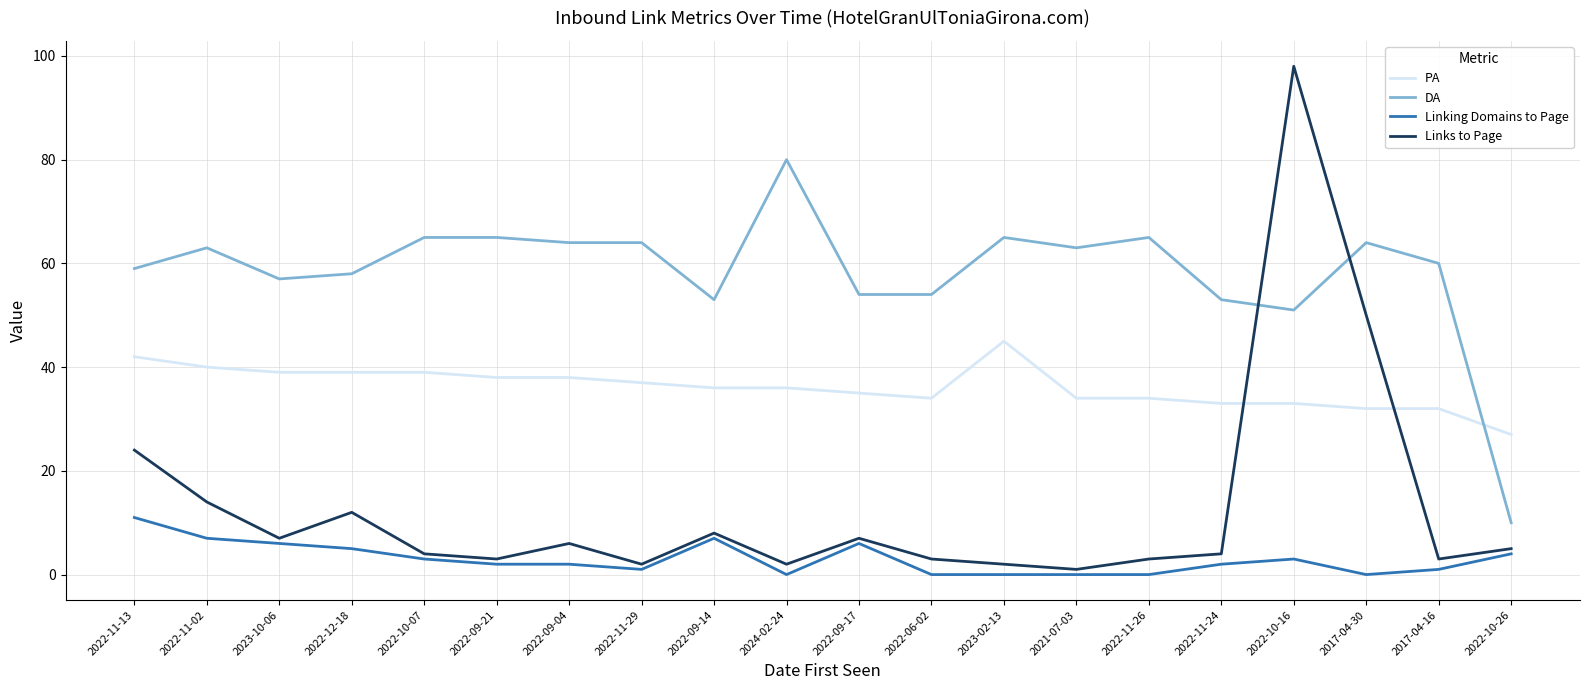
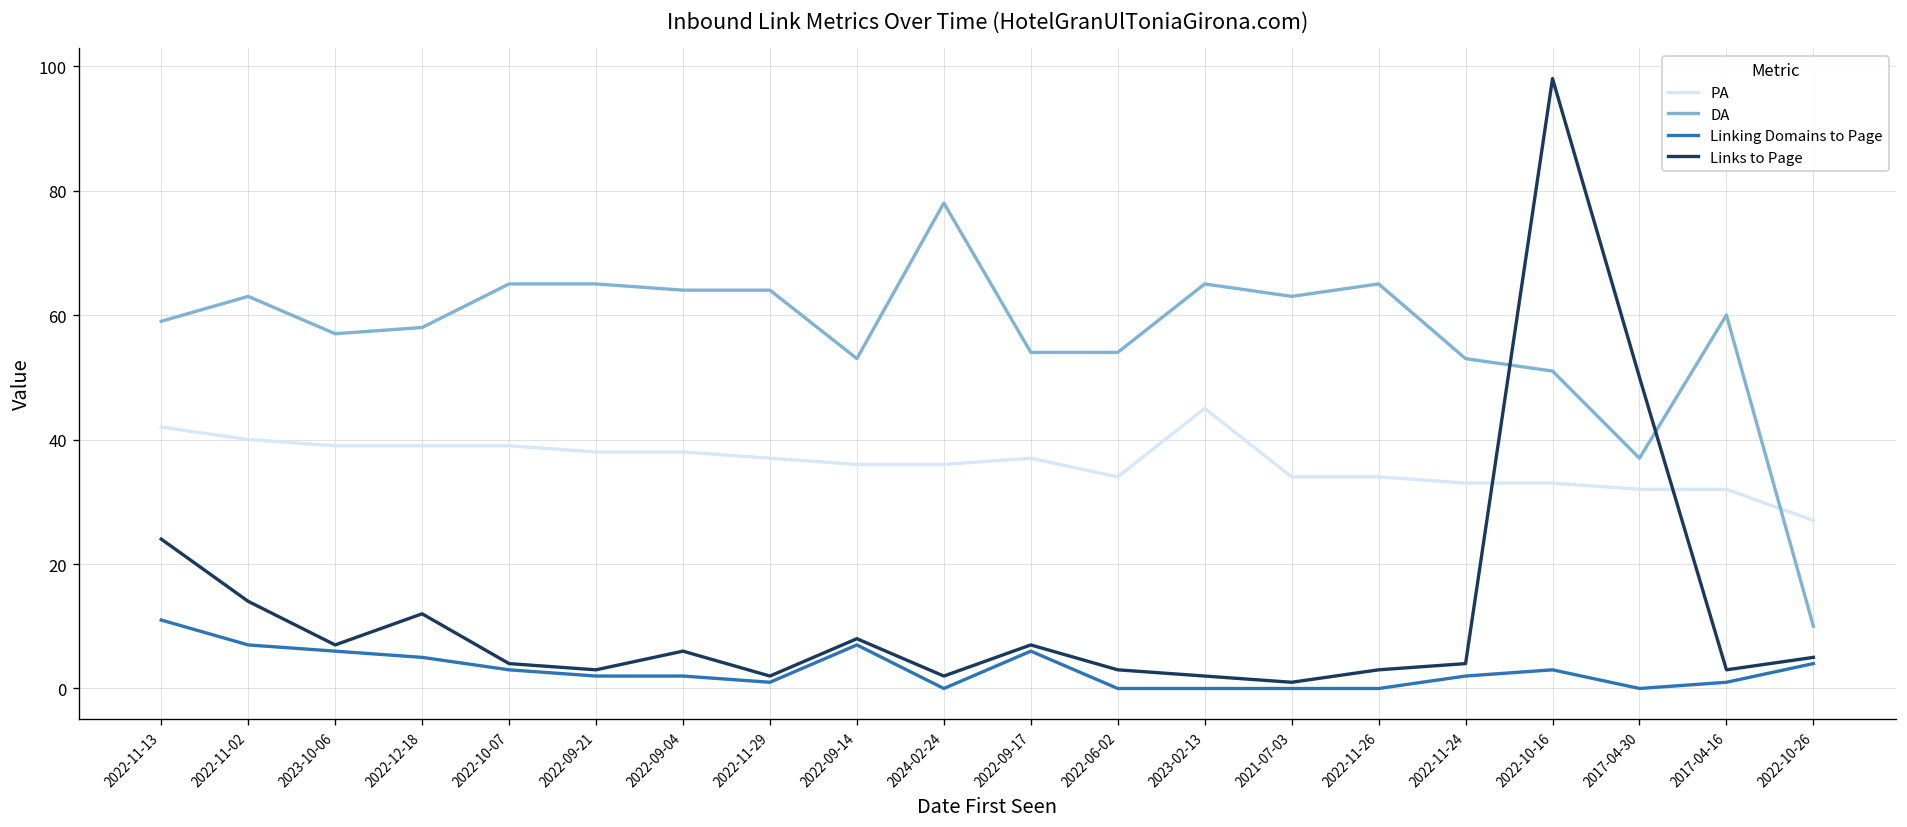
  {
    "PA": {
      "2022-11-13": 42,
      "2022-11-02": 40,
      "2023-10-06": 39,
      "2022-12-18": 39,
      "2022-10-07": 39,
      "2022-09-21": 38,
      "2022-09-04": 38,
      "2022-11-29": 37,
      "2022-09-14": 36,
      "2024-02-24": 36,
-     "2022-09-17": 35,
+     "2022-09-17": 37,
      "2022-06-02": 34,
      "2023-02-13": 45,
      "2021-07-03": 34,
      "2022-11-26": 34,
      "2022-11-24": 33,
      "2022-10-16": 33,
      "2017-04-30": 32,
      "2017-04-16": 32,
      "2022-10-26": 27
    },
    "DA": {
      "2022-11-13": 59,
      "2022-11-02": 63,
      "2023-10-06": 57,
      "2022-12-18": 58,
      "2022-10-07": 65,
      "2022-09-21": 65,
      "2022-09-04": 64,
      "2022-11-29": 64,
      "2022-09-14": 53,
-     "2024-02-24": 80,
+     "2024-02-24": 78,
      "2022-09-17": 54,
      "2022-06-02": 54,
      "2023-02-13": 65,
      "2021-07-03": 63,
      "2022-11-26": 65,
      "2022-11-24": 53,
      "2022-10-16": 51,
-     "2017-04-30": 64,
+     "2017-04-30": 37,
      "2017-04-16": 60,
      "2022-10-26": 10
    },
    "Linking Domains to Page": {
      "2022-11-13": 11,
      "2022-11-02": 7,
      "2023-10-06": 6,
      "2022-12-18": 5,
      "2022-10-07": 3,
      "2022-09-21": 2,
      "2022-09-04": 2,
      "2022-11-29": 1,
      "2022-09-14": 7,
      "2024-02-24": 0,
      "2022-09-17": 6,
      "2022-06-02": 0,
      "2023-02-13": 0,
      "2021-07-03": 0,
      "2022-11-26": 0,
      "2022-11-24": 2,
      "2022-10-16": 3,
      "2017-04-30": 0,
      "2017-04-16": 1,
      "2022-10-26": 4
    },
    "Links to Page": {
      "2022-11-13": 24,
      "2022-11-02": 14,
      "2023-10-06": 7,
      "2022-12-18": 12,
      "2022-10-07": 4,
      "2022-09-21": 3,
      "2022-09-04": 6,
      "2022-11-29": 2,
      "2022-09-14": 8,
      "2024-02-24": 2,
      "2022-09-17": 7,
      "2022-06-02": 3,
      "2023-02-13": 2,
      "2021-07-03": 1,
      "2022-11-26": 3,
      "2022-11-24": 4,
      "2022-10-16": 98,
      "2017-04-30": 50,
      "2017-04-16": 3,
      "2022-10-26": 5
    }
  }
